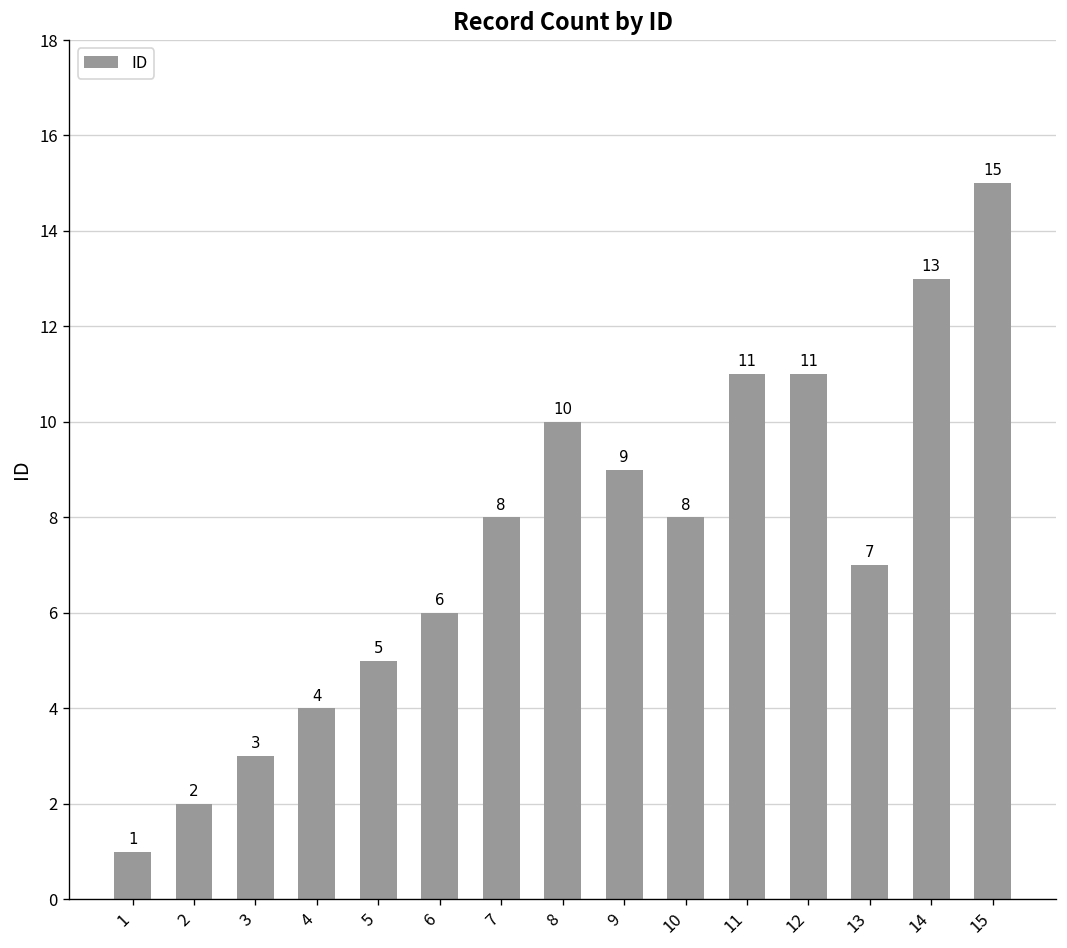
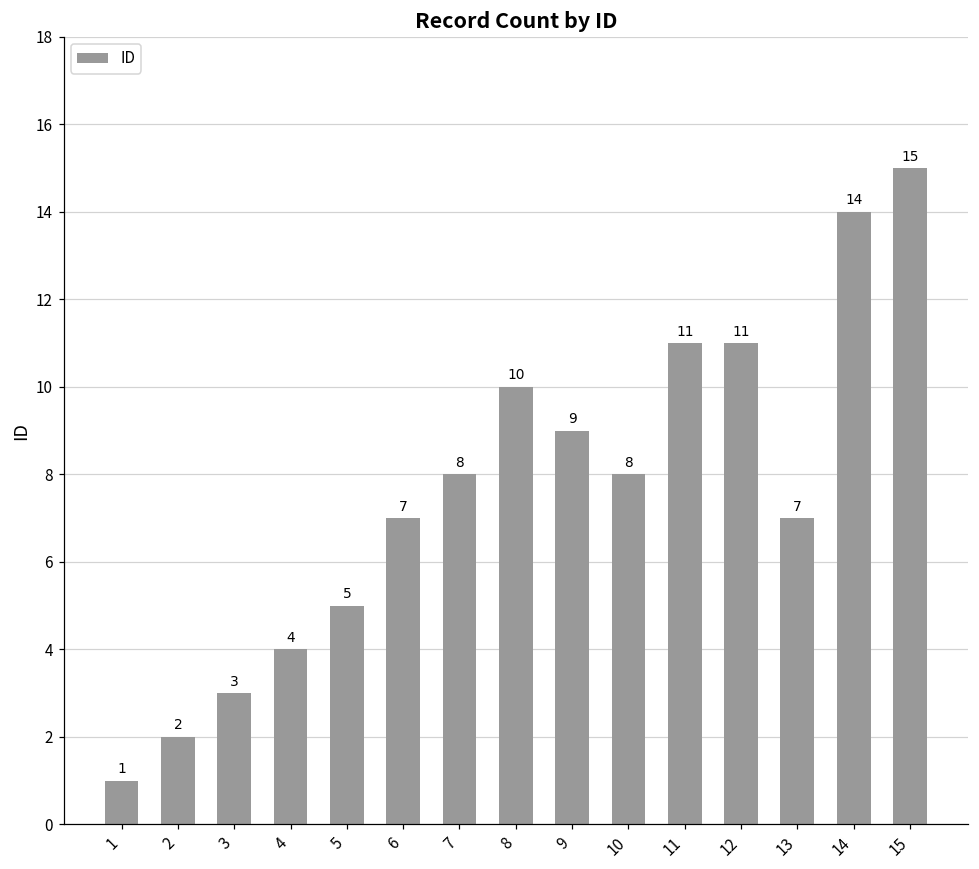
  {
    "1": 1,
    "2": 2,
    "3": 3,
    "4": 4,
    "5": 5,
-   "6": 6,
+   "6": 7,
    "7": 8,
    "8": 10,
    "9": 9,
    "10": 8,
    "11": 11,
    "12": 11,
    "13": 7,
-   "14": 13,
+   "14": 14,
    "15": 15
  }
